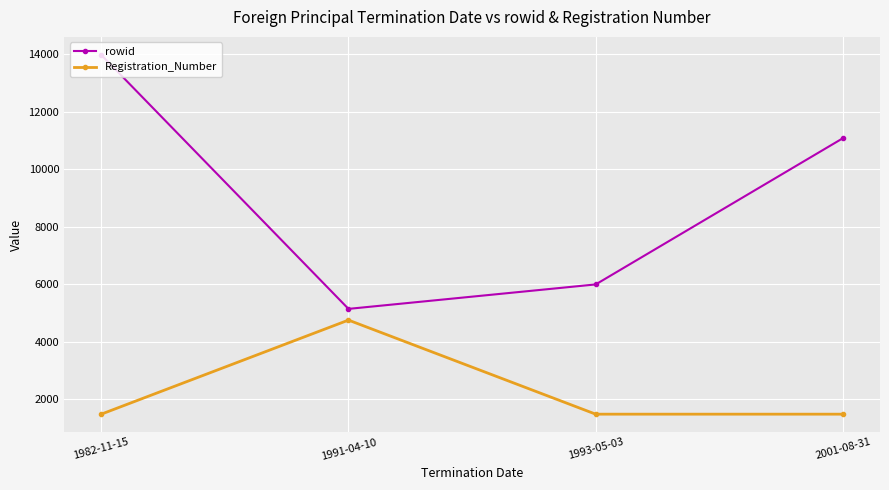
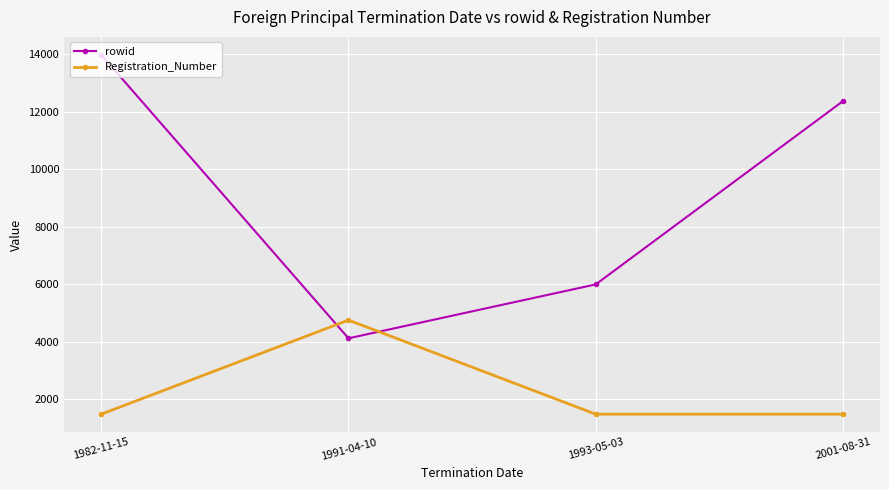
  {
    "rowid": {
-     "1991-04-10": 5100,
+     "1991-04-10": 4100,
      "1993-05-03": 6000,
-     "2001-08-31": 11100
+     "2001-08-31": 12400
    },
    "Registration_Number": {
      "1982-11-15": 1500,
      "1991-04-10": 4800,
      "1993-05-03": 1500,
      "2001-08-31": 1500
    }
  }
